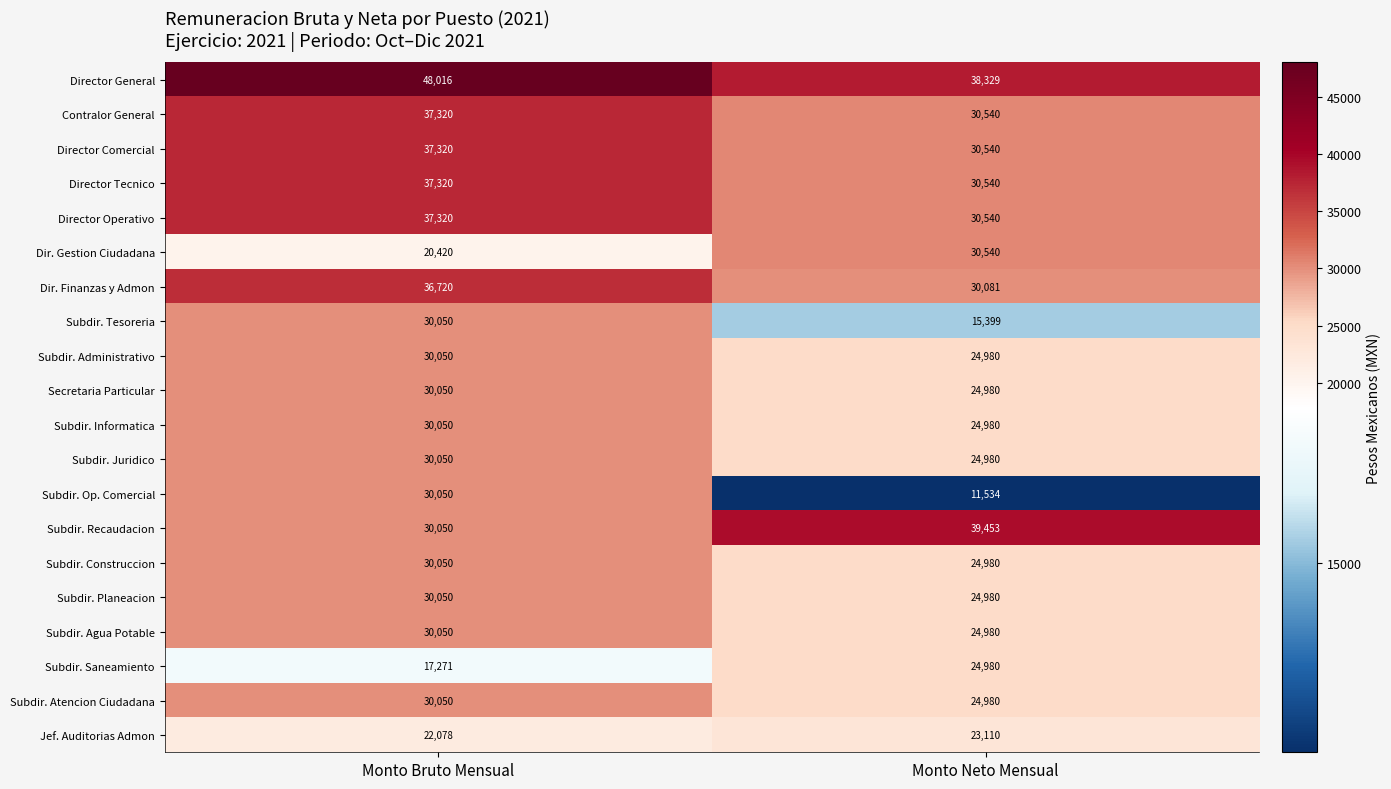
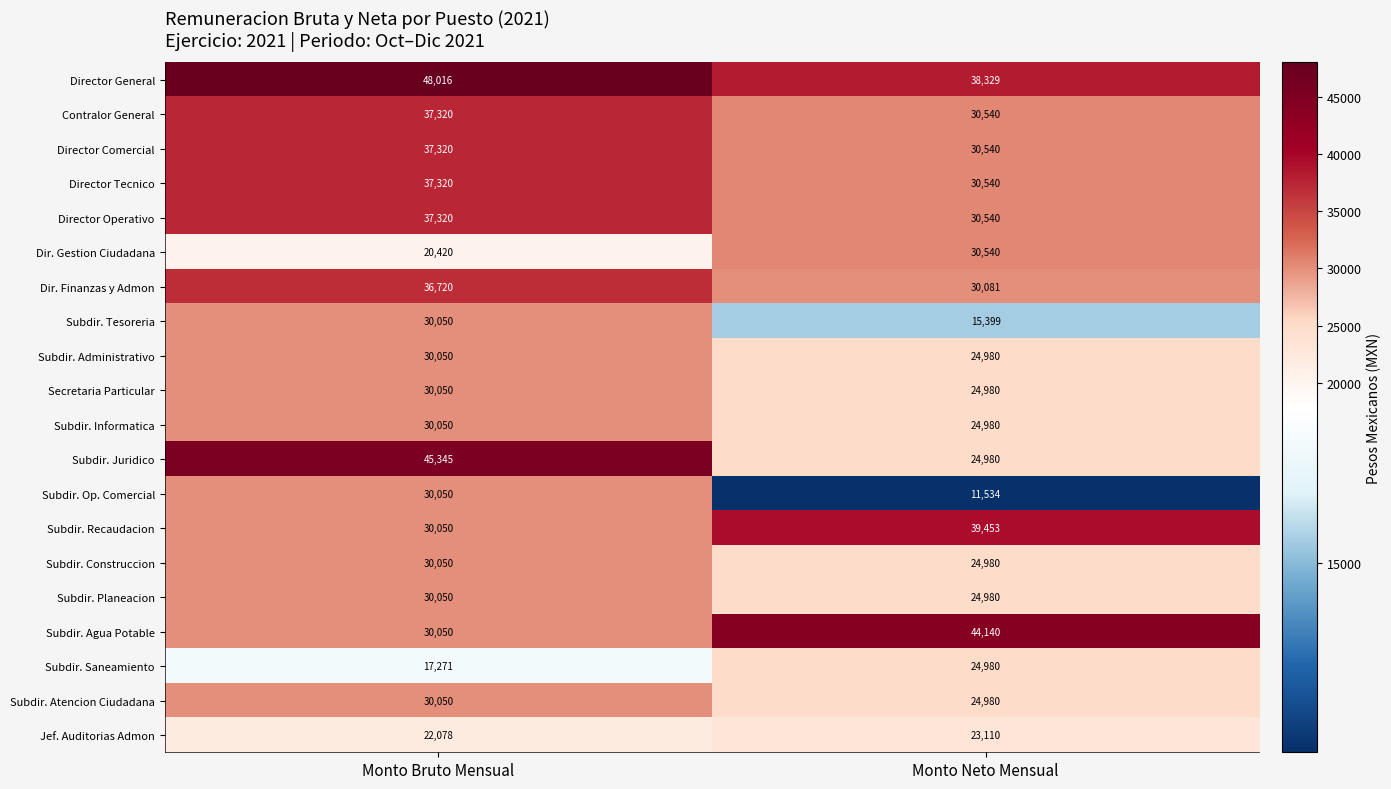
  {
    "Director General": {
      "Monto Bruto Mensual": "48,016",
      "Monto Neto Mensual": "38,329"
    },
    "Contralor General": {
      "Monto Bruto Mensual": "37,320",
      "Monto Neto Mensual": "30,540"
    },
    "Director Comercial": {
      "Monto Bruto Mensual": "37,320",
      "Monto Neto Mensual": "30,540"
    },
    "Director Tecnico": {
      "Monto Bruto Mensual": "37,320",
      "Monto Neto Mensual": "30,540"
    },
    "Director Operativo": {
      "Monto Bruto Mensual": "37,320",
      "Monto Neto Mensual": "30,540"
    },
    "Dir. Gestion Ciudadana": {
      "Monto Bruto Mensual": "20,420",
      "Monto Neto Mensual": "30,540"
    },
    "Dir. Finanzas y Admon": {
      "Monto Bruto Mensual": "36,720",
      "Monto Neto Mensual": "30,081"
    },
    "Subdir. Tesoreria": {
      "Monto Bruto Mensual": "30,050",
      "Monto Neto Mensual": "15,399"
    },
    "Subdir. Administrativo": {
      "Monto Bruto Mensual": "30,050",
      "Monto Neto Mensual": "24,980"
    },
    "Secretaria Particular": {
      "Monto Bruto Mensual": "30,050",
      "Monto Neto Mensual": "24,980"
    },
    "Subdir. Informatica": {
      "Monto Bruto Mensual": "30,050",
      "Monto Neto Mensual": "24,980"
    },
    "Subdir. Juridico": {
-     "Monto Bruto Mensual": "30,050",
+     "Monto Bruto Mensual": "45,345",
      "Monto Neto Mensual": "24,980"
    },
    "Subdir. Op. Comercial": {
      "Monto Bruto Mensual": "30,050",
      "Monto Neto Mensual": "11,534"
    },
    "Subdir. Recaudacion": {
      "Monto Bruto Mensual": "30,050",
      "Monto Neto Mensual": "39,453"
    },
    "Subdir. Construccion": {
      "Monto Bruto Mensual": "30,050",
      "Monto Neto Mensual": "24,980"
    },
    "Subdir. Planeacion": {
      "Monto Bruto Mensual": "30,050",
      "Monto Neto Mensual": "24,980"
    },
    "Subdir. Agua Potable": {
      "Monto Bruto Mensual": "30,050",
-     "Monto Neto Mensual": "24,980"
+     "Monto Neto Mensual": "44,140"
    },
    "Subdir. Saneamiento": {
      "Monto Bruto Mensual": "17,271",
      "Monto Neto Mensual": "24,980"
    },
    "Subdir. Atencion Ciudadana": {
      "Monto Bruto Mensual": "30,050",
      "Monto Neto Mensual": "24,980"
    },
    "Jef. Auditorias Admon": {
      "Monto Bruto Mensual": "22,078",
      "Monto Neto Mensual": "23,110"
    }
  }
